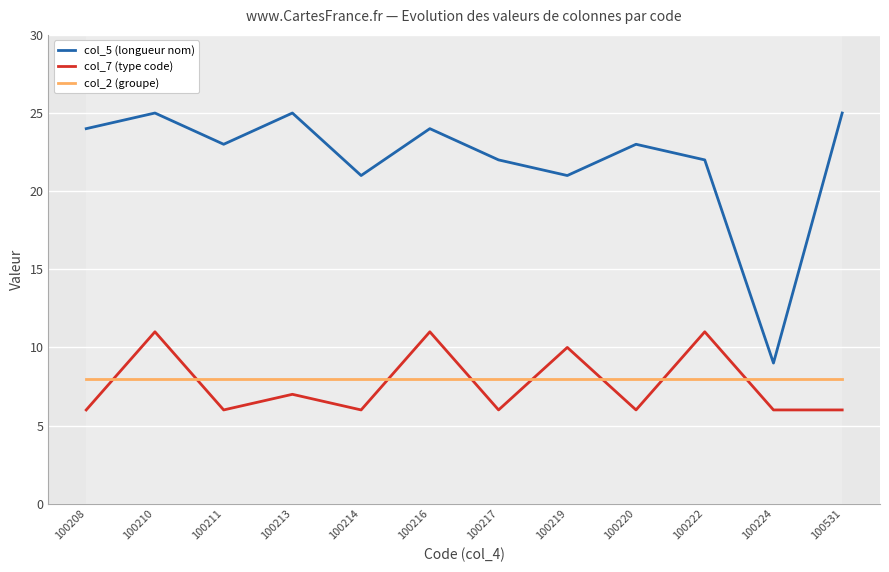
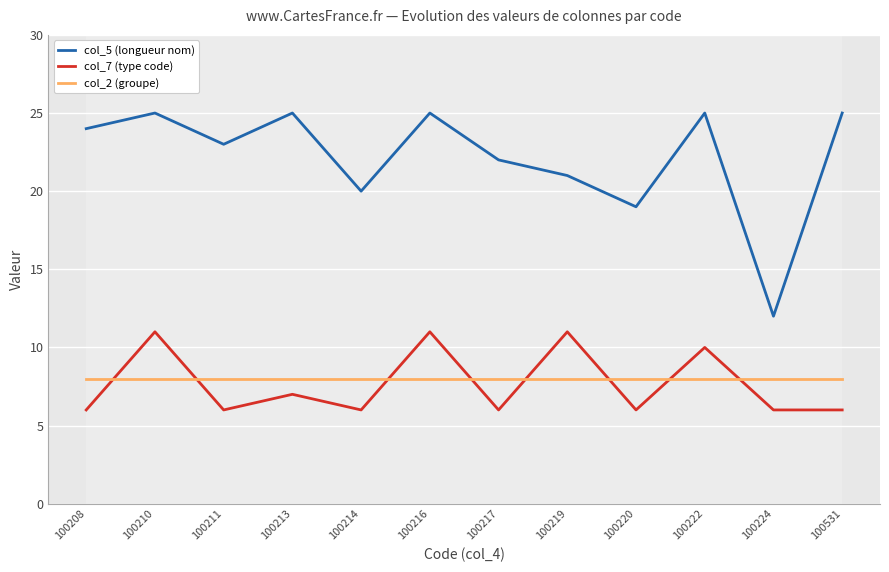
  {
    "col_5 (longueur nom)": {
      "100208": 24,
      "100210": 25,
      "100211": 23,
      "100213": 25,
-     "100214": 21,
-     "100216": 24,
+     "100214": 20,
+     "100216": 25,
      "100217": 22,
      "100219": 21,
-     "100220": 23,
-     "100222": 22,
-     "100224": 9,
+     "100220": 19,
+     "100222": 25,
+     "100224": 12,
      "100531": 25
    },
    "col_7 (type code)": {
      "100208": 6,
      "100210": 11,
      "100211": 6,
      "100213": 7,
      "100214": 6,
      "100216": 11,
      "100217": 6,
-     "100219": 10,
+     "100219": 11,
      "100220": 6,
-     "100222": 11,
+     "100222": 10,
      "100224": 6,
      "100531": 6
    },
    "col_2 (groupe)": {
      "100208": 8,
      "100210": 8,
      "100211": 8,
      "100213": 8,
      "100214": 8,
      "100216": 8,
      "100217": 8,
      "100219": 8,
      "100220": 8,
      "100222": 8,
      "100224": 8,
      "100531": 8
    }
  }
